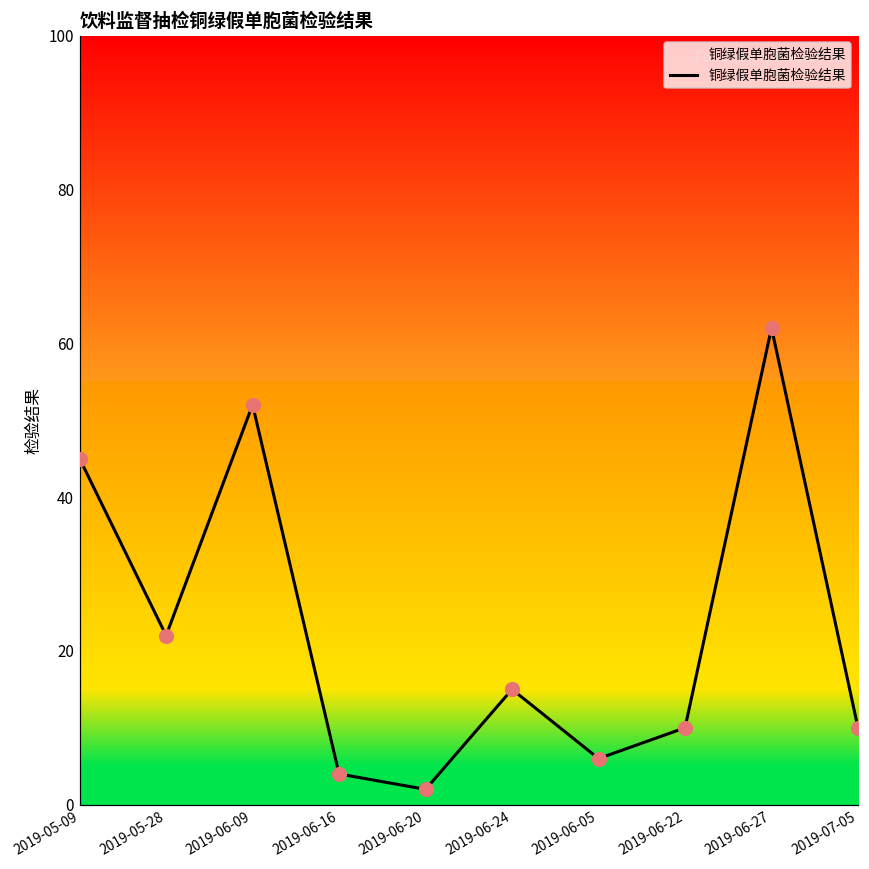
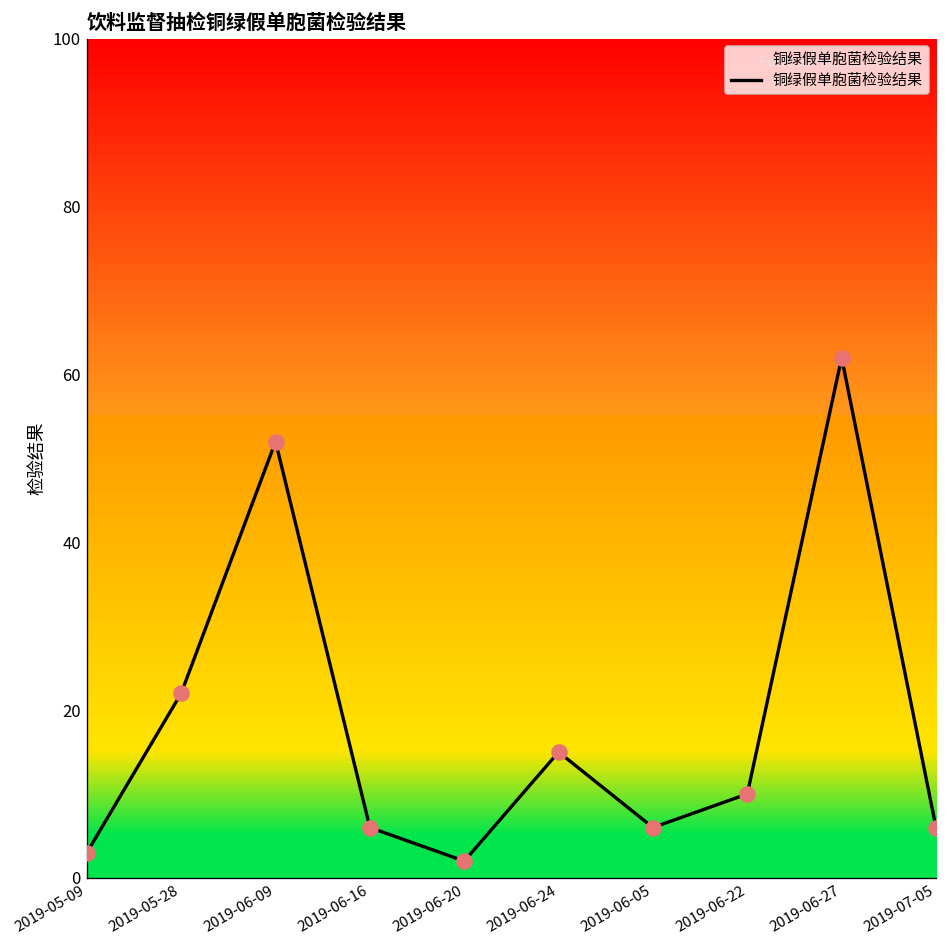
  {
-   "2019-05-09": 45,
+   "2019-05-09": 3,
    "2019-05-28": 22,
    "2019-06-09": 52,
-   "2019-06-16": 4,
+   "2019-06-16": 6,
    "2019-06-20": 2,
    "2019-06-24": 15,
    "2019-06-05": 6,
    "2019-06-22": 10,
    "2019-06-27": 62,
-   "2019-07-05": 10
+   "2019-07-05": 6
  }
